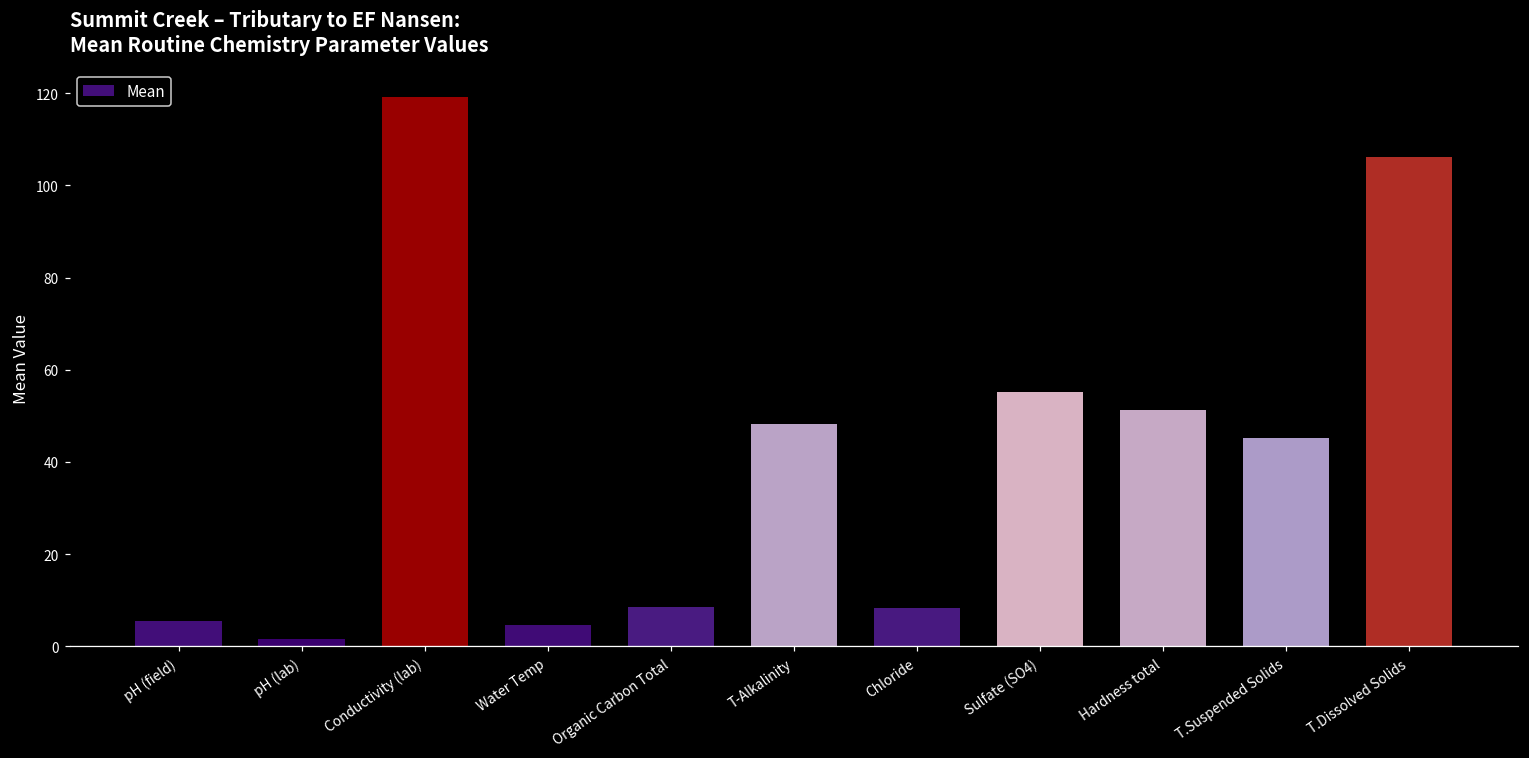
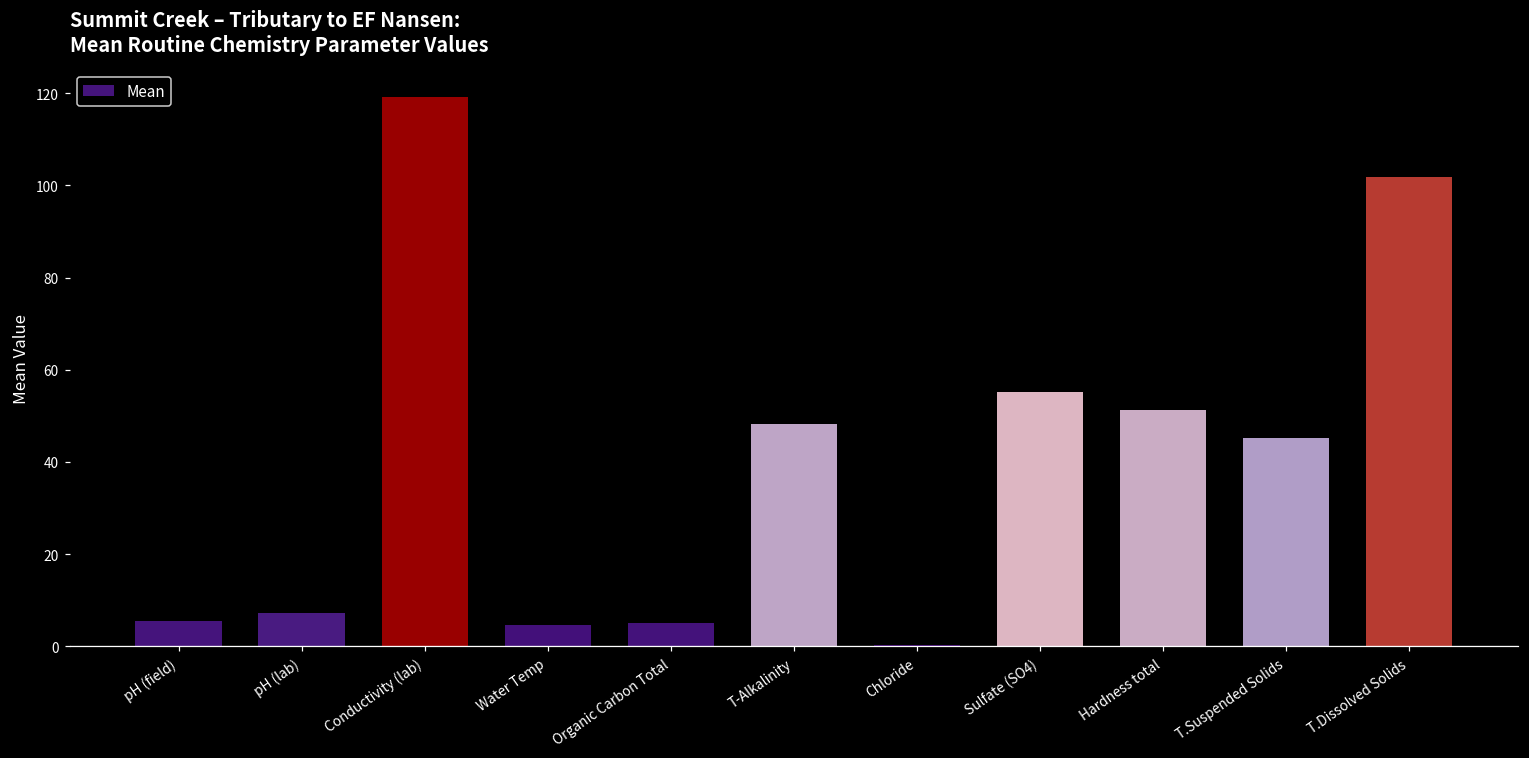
  {
    "pH (field)": 6,
-   "pH (lab)": 2,
+   "pH (lab)": 7,
    "Conductivity (lab)": 119,
    "Water Temp": 5,
-   "Organic Carbon Total": 9,
+   "Organic Carbon Total": 5,
    "T-Alkalinity": 48,
-   "Chloride": 8,
+   "Chloride": 0,
    "Sulfate (SO4)": 55,
    "Hardness total": 51,
    "T.Suspended Solids": 45,
-   "T.Dissolved Solids": 106
+   "T.Dissolved Solids": 102
  }
